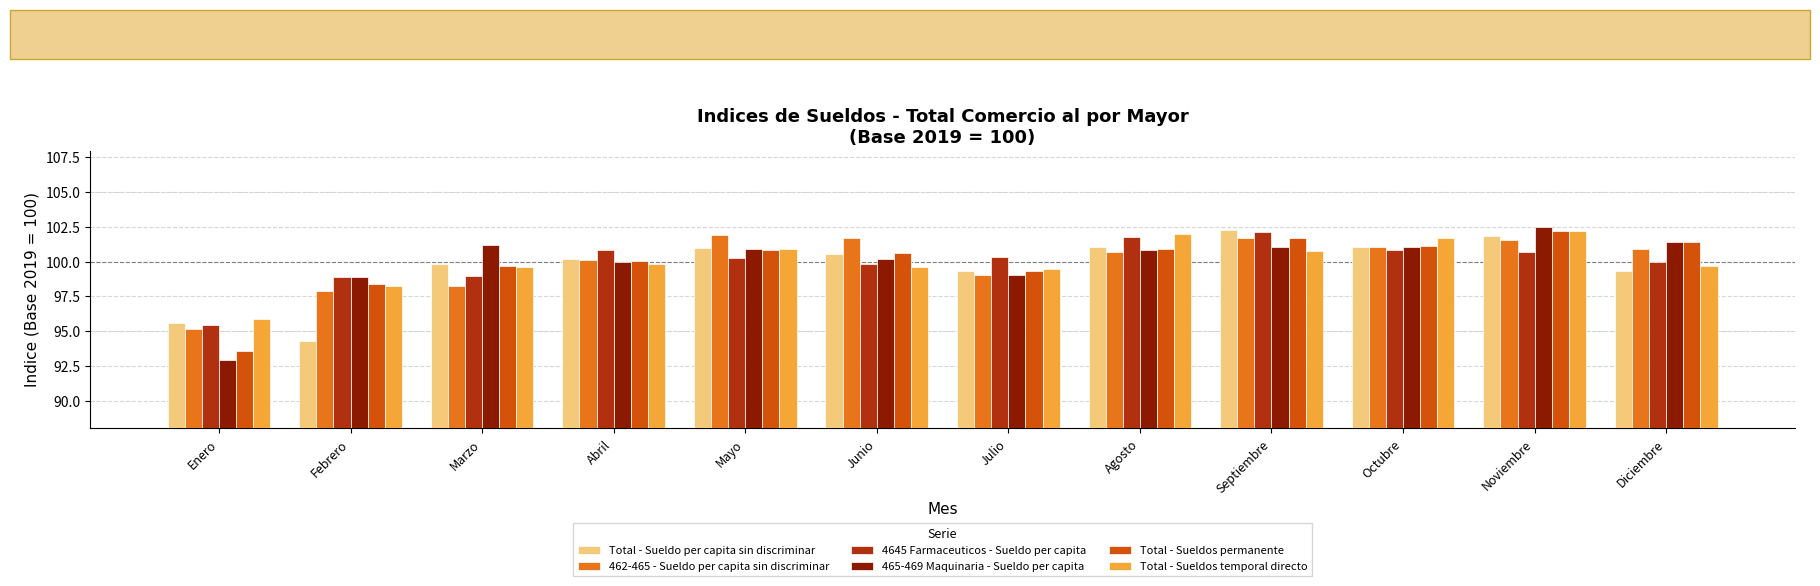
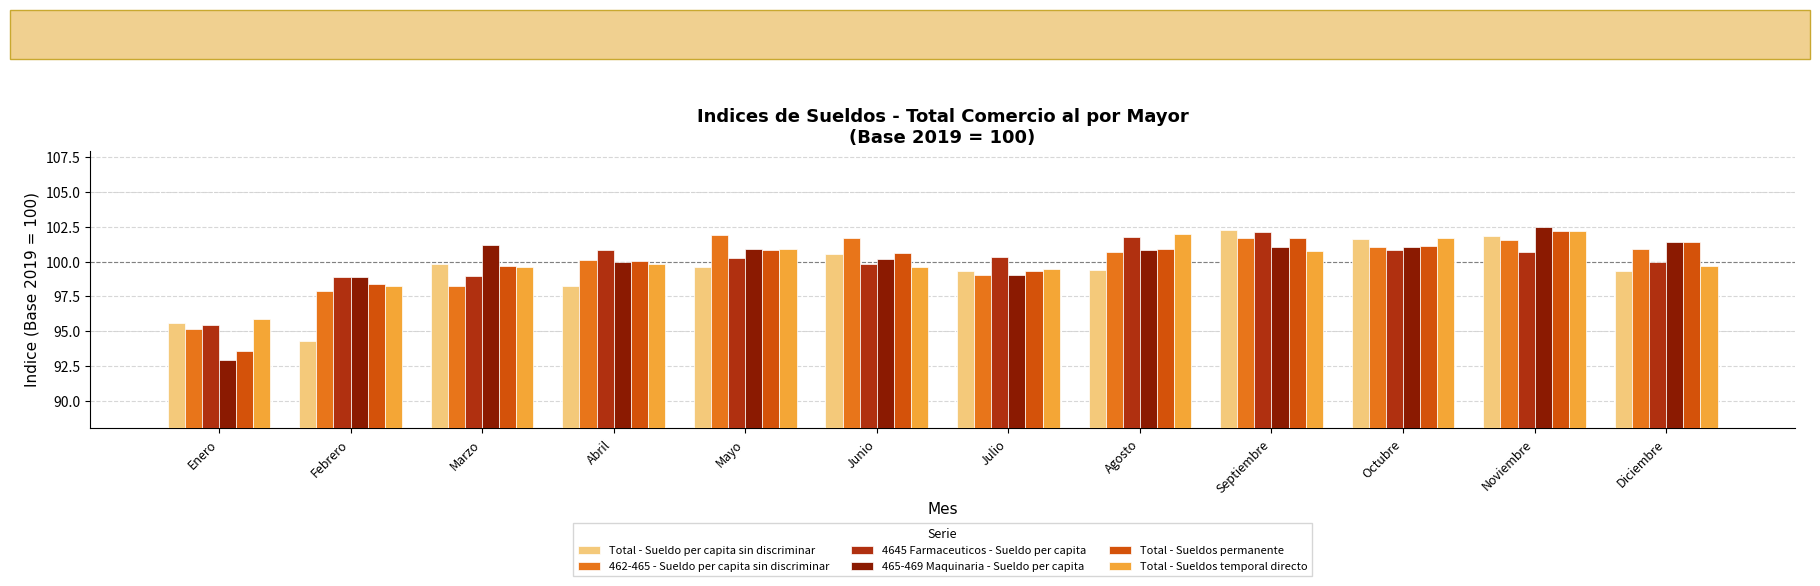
  {
    "Total - Sueldo per capita sin discriminar": {
      "Enero": 95.6,
      "Febrero": 94.3,
      "Marzo": 99.9,
-     "Abril": 100.2,
-     "Mayo": 101.0,
+     "Abril": 98.3,
+     "Mayo": 99.6,
      "Junio": 100.5,
      "Julio": 99.4,
-     "Agosto": 101.0,
+     "Agosto": 99.4,
      "Septiembre": 102.3,
-     "Octubre": 101.1,
+     "Octubre": 101.7,
      "Noviembre": 101.8,
      "Diciembre": 99.3
    }
  }
